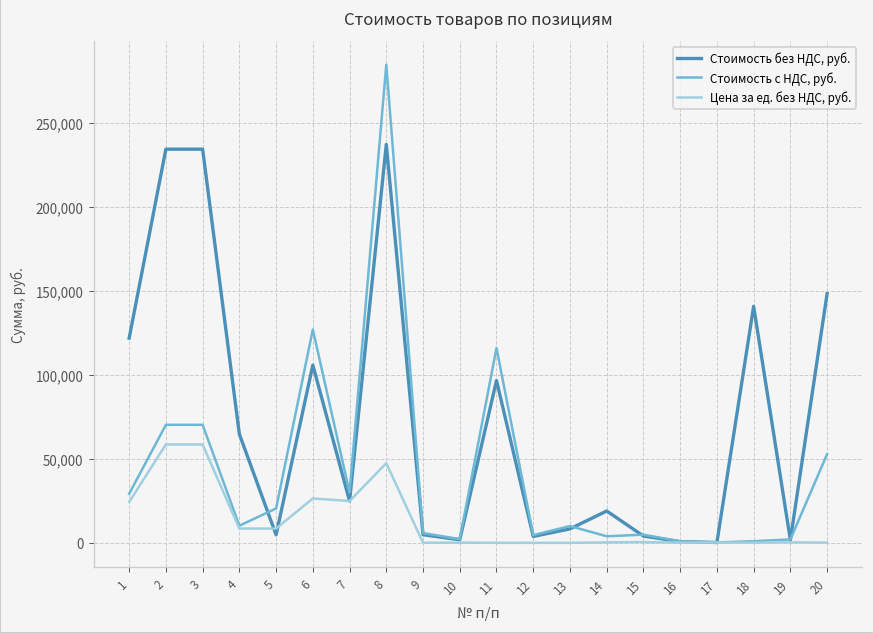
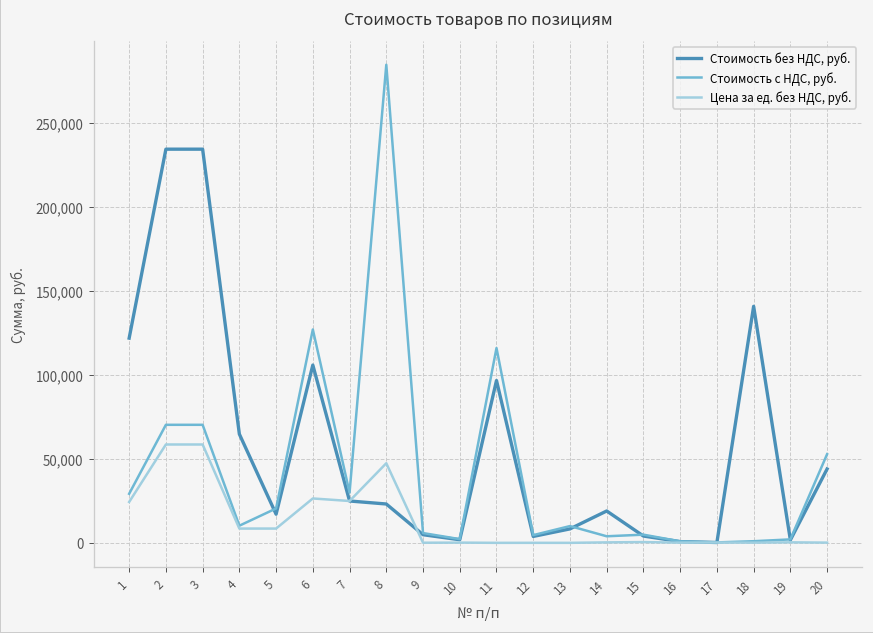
  {
    "Стоимость без НДС, руб.": {
      "1": "122,000",
      "2": "234,000",
      "3": "234,000",
      "4": "65,000",
-     "5": "5,000",
+     "5": "17,000",
      "6": "106,000",
-     "8": "237,000",
+     "8": "23,000",
      "11": "97,000",
      "14": "19,000",
      "18": "141,000",
-     "20": "148,000"
+     "20": "44,000"
    }
  }
